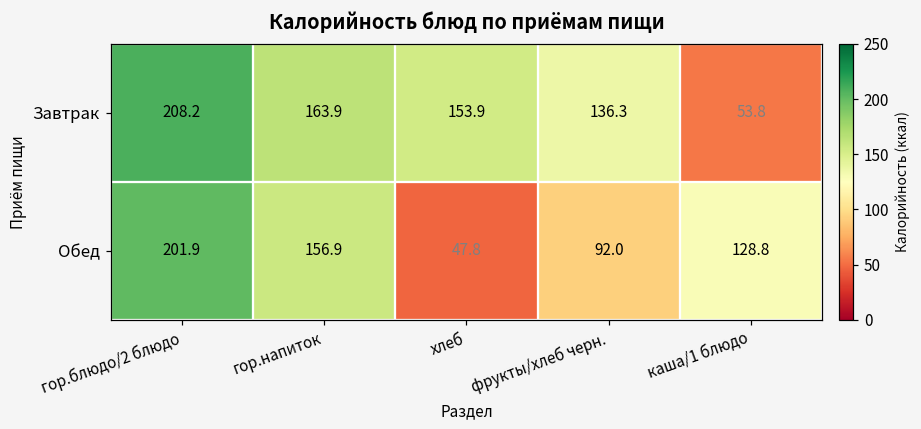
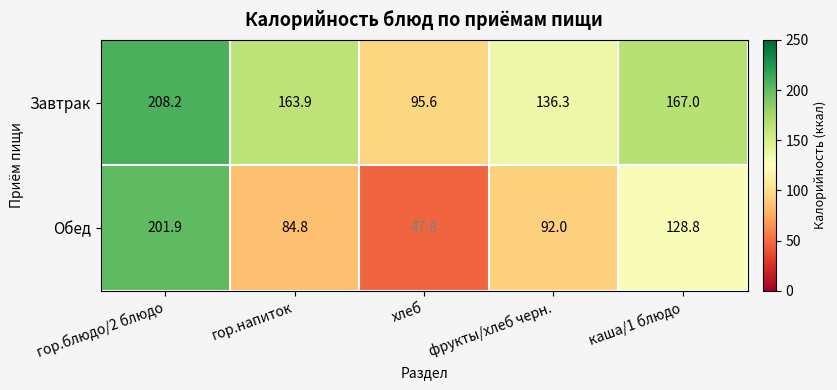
  {
    "Завтрак": {
      "гор.блюдо/2 блюдо": 208.2,
      "гор.напиток": 163.9,
-     "хлеб": 153.9,
+     "хлеб": 95.6,
      "фрукты/хлеб черн.": 136.3,
-     "каша/1 блюдо": 53.8
+     "каша/1 блюдо": 167.0
    },
    "Обед": {
      "гор.блюдо/2 блюдо": 201.9,
-     "гор.напиток": 156.9,
+     "гор.напиток": 84.8,
      "хлеб": 47.8,
      "фрукты/хлеб черн.": 92.0,
      "каша/1 блюдо": 128.8
    }
  }
